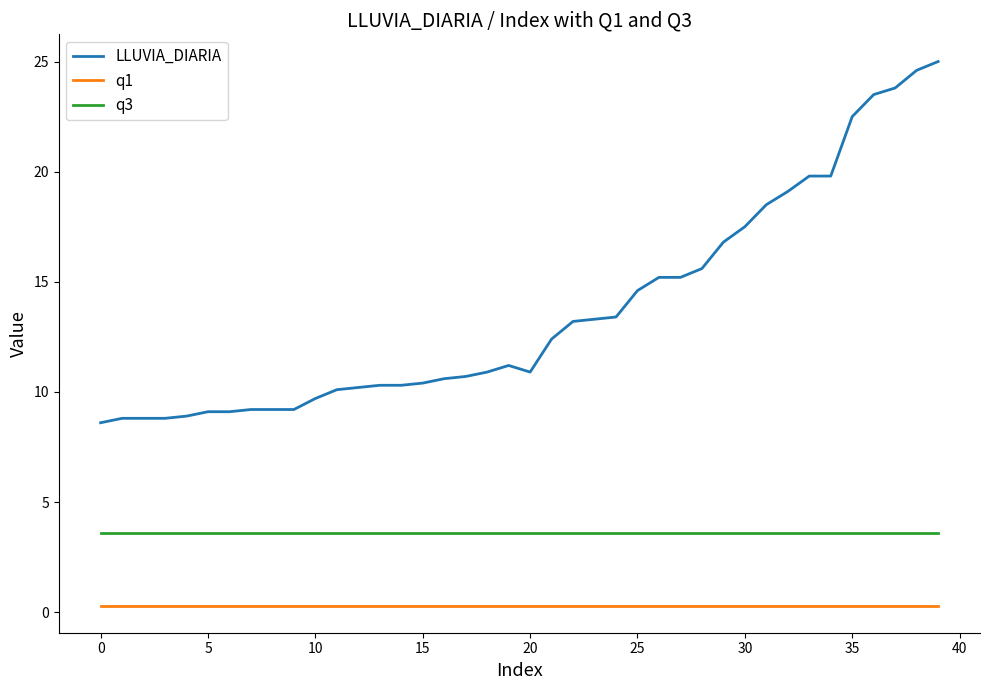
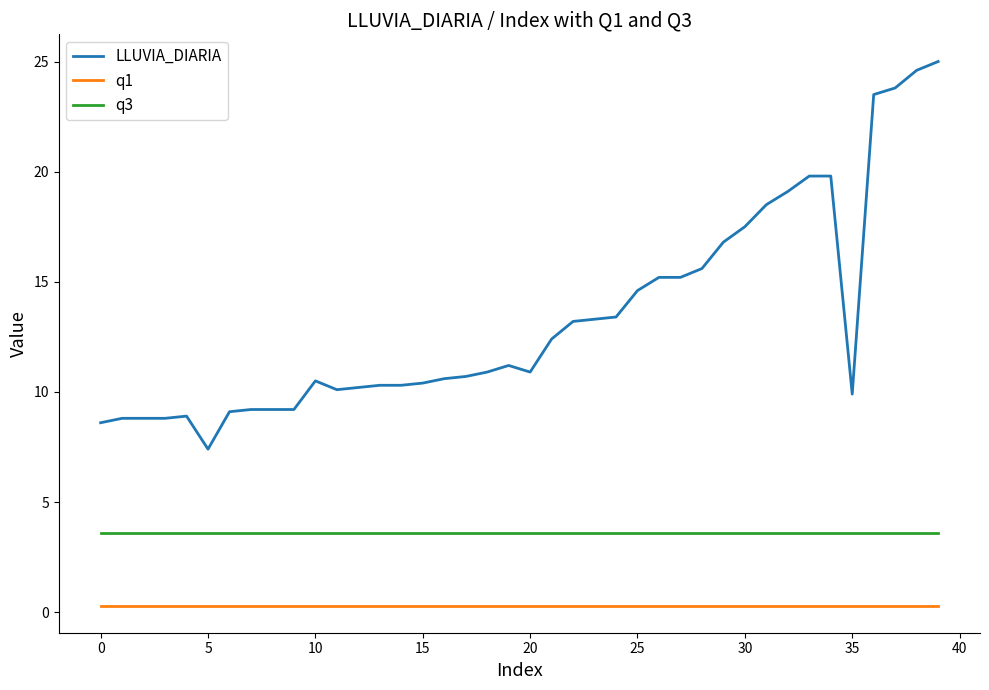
  {
    "LLUVIA_DIARIA": {
      "0": 8.6,
-     "5": 9.1,
-     "10": 9.7,
+     "5": 7.4,
+     "10": 10.5,
      "15": 10.4,
      "20": 10.9,
      "25": 14.6,
      "30": 17.5,
-     "35": 22.5
+     "35": 9.9
    },
    "q1": {
      "0": 0.3,
      "5": 0.3,
      "10": 0.3,
      "15": 0.3,
      "20": 0.3,
      "25": 0.3,
      "30": 0.3,
      "35": 0.3
    },
    "q3": {
      "0": 3.6,
      "5": 3.6,
      "10": 3.6,
      "15": 3.6,
      "20": 3.6,
      "25": 3.6,
      "30": 3.6,
      "35": 3.6
    }
  }
